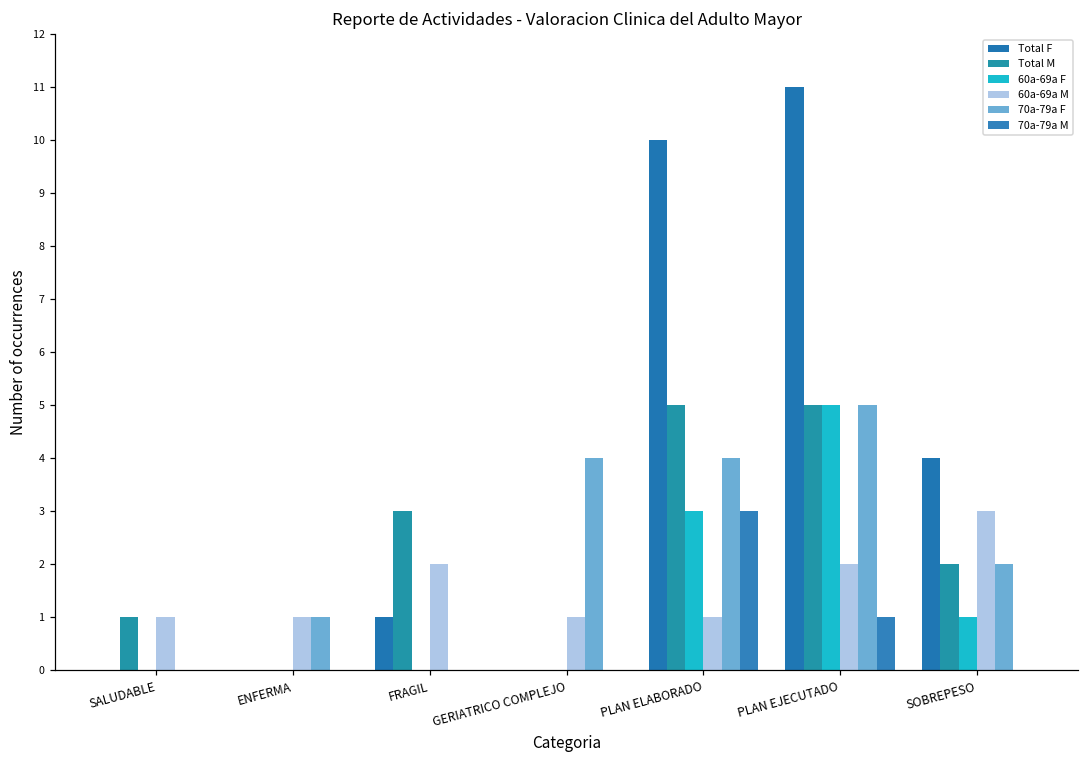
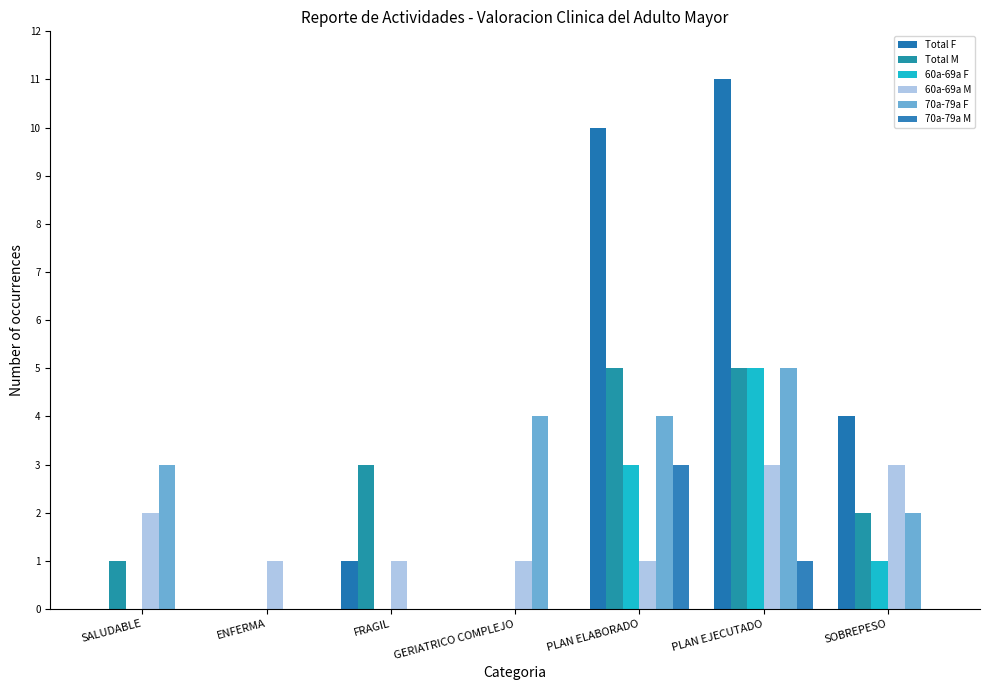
  {
    "60a-69a M": {
-     "SALUDABLE": 1,
+     "SALUDABLE": 2,
      "ENFERMA": 1,
-     "FRAGIL": 2,
+     "FRAGIL": 1,
      "GERIATRICO COMPLEJO": 1,
      "PLAN ELABORADO": 1,
-     "PLAN EJECUTADO": 2,
+     "PLAN EJECUTADO": 3,
      "SOBREPESO": 3
    },
    "70a-79a F": {
-     "SALUDABLE": 0,
-     "ENFERMA": 1,
+     "SALUDABLE": 3,
+     "ENFERMA": 0,
      "FRAGIL": 0,
      "GERIATRICO COMPLEJO": 4,
      "PLAN ELABORADO": 4,
      "PLAN EJECUTADO": 5,
      "SOBREPESO": 2
    }
  }
